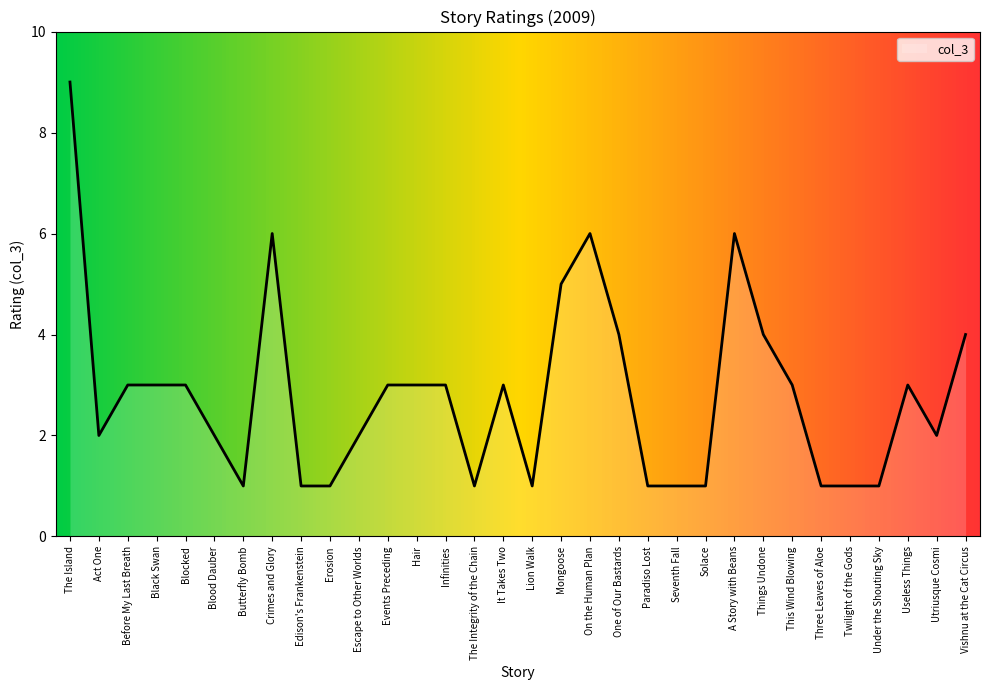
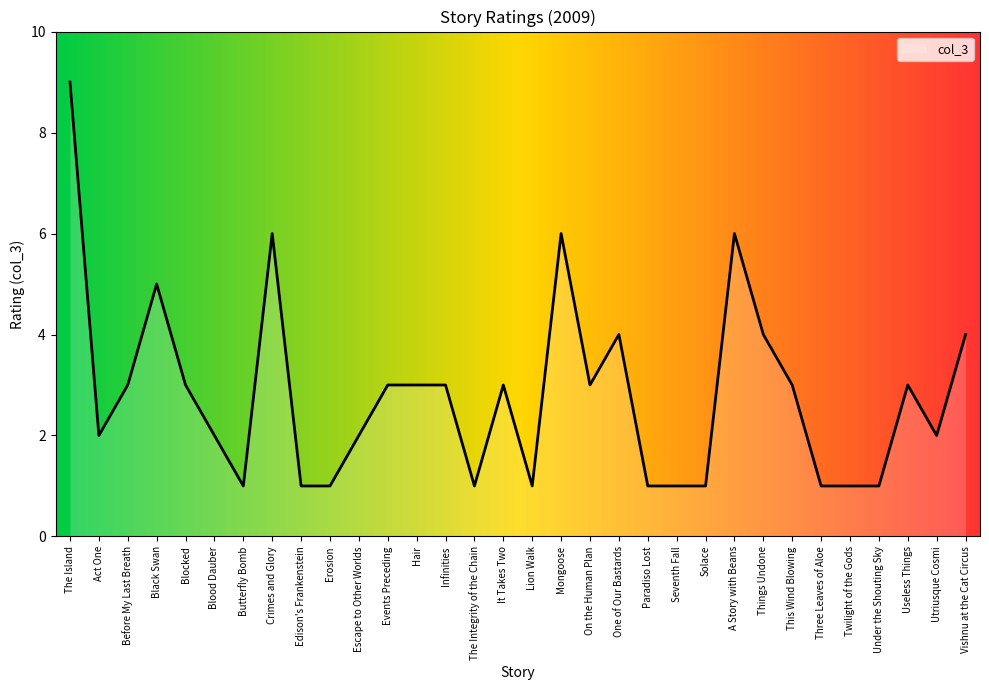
  {
    "The Island": 9,
    "Act One": 2,
    "Before My Last Breath": 3,
-   "Black Swan": 3,
+   "Black Swan": 5,
    "Blocked": 3,
    "Blood Dauber": 2,
    "Butterfly Bomb": 1,
    "Crimes and Glory": 6,
    "Edison's Frankenstein": 1,
    "Erosion": 1,
    "Escape to Other Worlds": 2,
    "Events Preceding": 3,
    "Hair": 3,
    "Infinities": 3,
    "The Integrity of the Chain": 1,
    "It Takes Two": 3,
    "Lion Walk": 1,
-   "Mongoose": 5,
-   "On the Human Plan": 6,
+   "Mongoose": 6,
+   "On the Human Plan": 3,
    "One of Our Bastards": 4,
    "Paradiso Lost": 1,
    "Seventh Fall": 1,
    "Solace": 1,
    "A Story with Beans": 6,
    "Things Undone": 4,
    "This Wind Blowing": 3,
    "Three Leaves of Aloe": 1,
    "Twilight of the Gods": 1,
    "Under the Shouting Sky": 1,
    "Useless Things": 3,
    "Utriusque Cosmi": 2,
    "Vishnu at the Cat Circus": 4
  }
